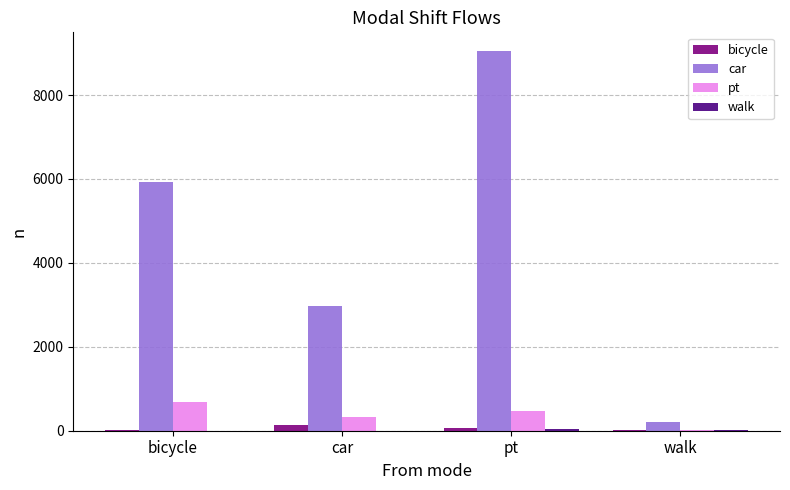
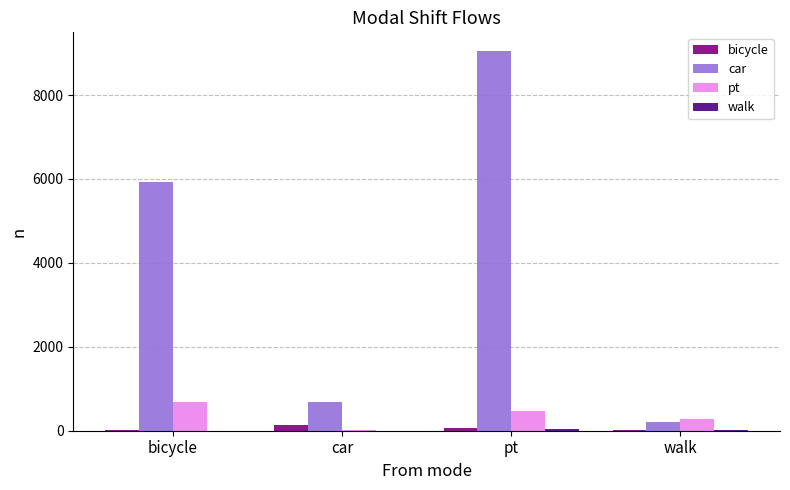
  {
    "car": {
      "bicycle": 5900,
-     "car": 3000,
+     "car": 700,
      "pt": 9000,
      "walk": 200
    },
    "pt": {
      "bicycle": 700,
-     "car": 300,
+     "car": 0,
      "pt": 500,
-     "walk": 0
+     "walk": 300
    }
  }
